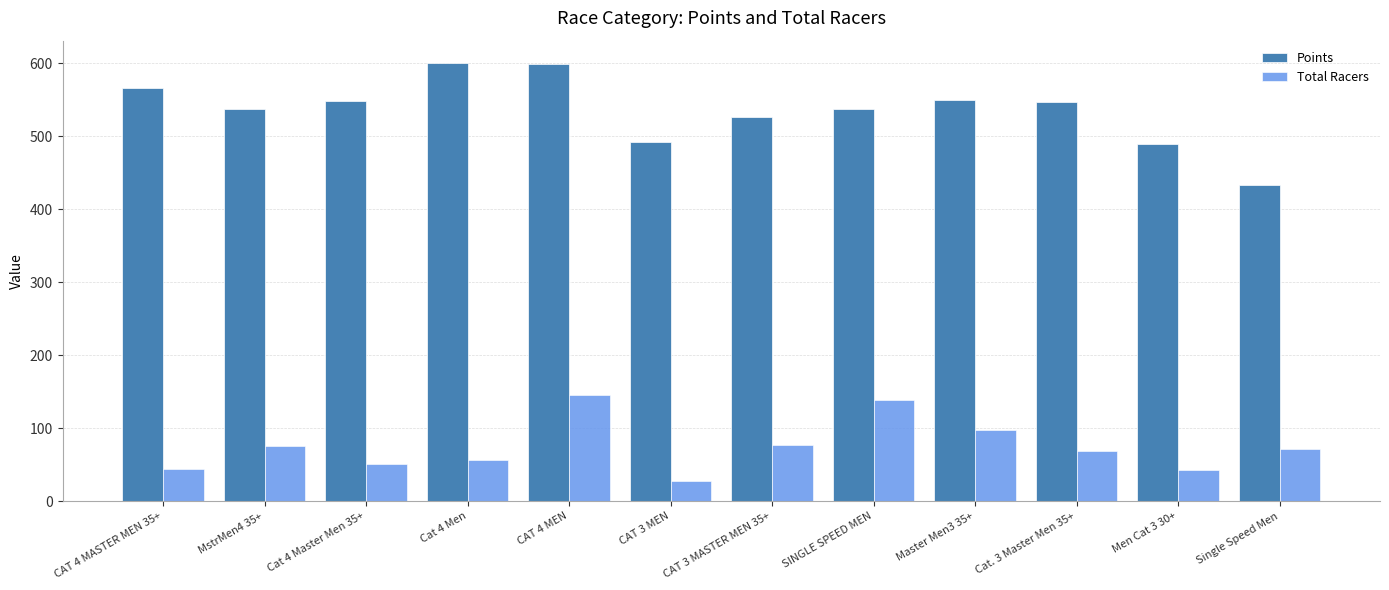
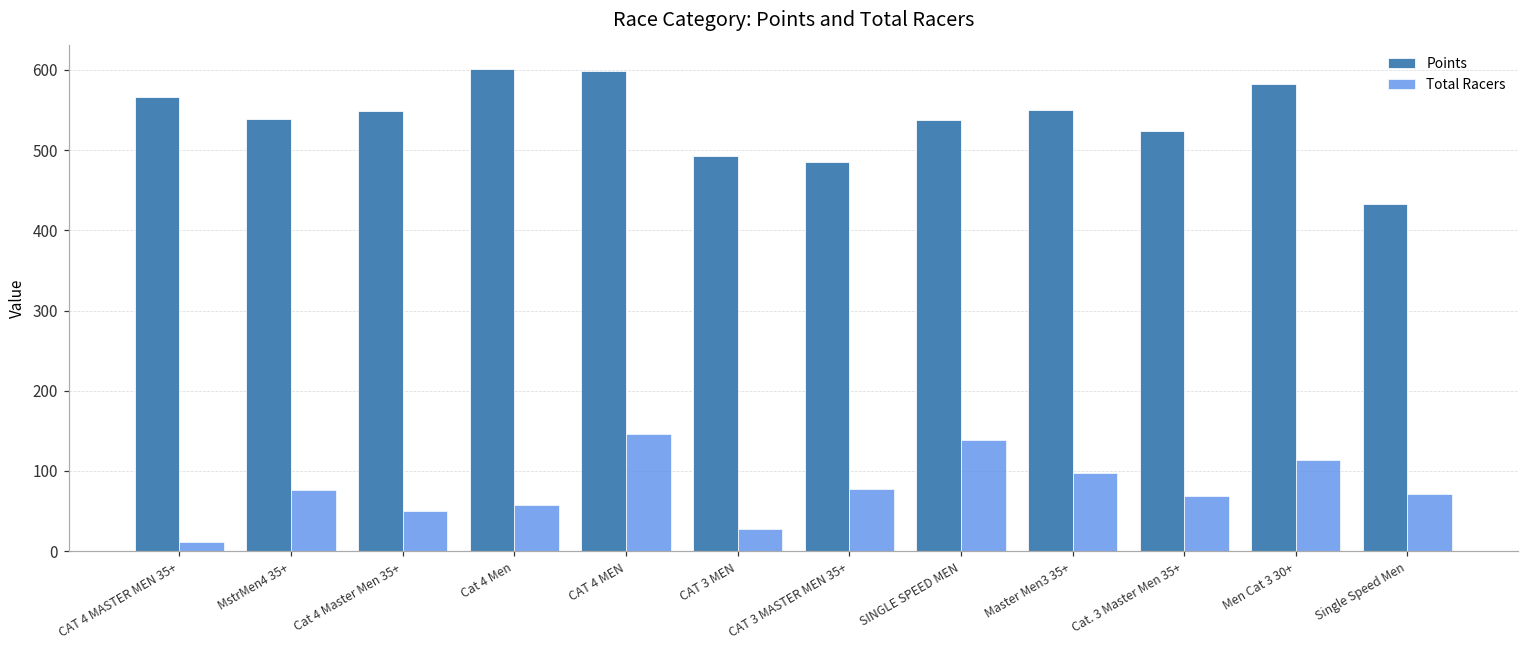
  {
    "Points": {
      "CAT 4 MASTER MEN 35+": 570,
      "MstrMen4 35+": 540,
      "Cat 4 Master Men 35+": 550,
      "Cat 4 Men": 600,
      "CAT 4 MEN": 600,
      "CAT 3 MEN": 490,
-     "CAT 3 MASTER MEN 35+": 530,
+     "CAT 3 MASTER MEN 35+": 490,
      "SINGLE SPEED MEN": 540,
      "Master Men3 35+": 550,
-     "Cat. 3 Master Men 35+": 550,
-     "Men Cat 3 30+": 490,
+     "Cat. 3 Master Men 35+": 520,
+     "Men Cat 3 30+": 580,
      "Single Speed Men": 430
    },
    "Total Racers": {
-     "CAT 4 MASTER MEN 35+": 40,
+     "CAT 4 MASTER MEN 35+": 10,
      "MstrMen4 35+": 80,
      "Cat 4 Master Men 35+": 50,
      "Cat 4 Men": 60,
      "CAT 4 MEN": 150,
      "CAT 3 MEN": 30,
      "CAT 3 MASTER MEN 35+": 80,
      "SINGLE SPEED MEN": 140,
      "Master Men3 35+": 100,
      "Cat. 3 Master Men 35+": 70,
-     "Men Cat 3 30+": 40,
+     "Men Cat 3 30+": 110,
      "Single Speed Men": 70
    }
  }
